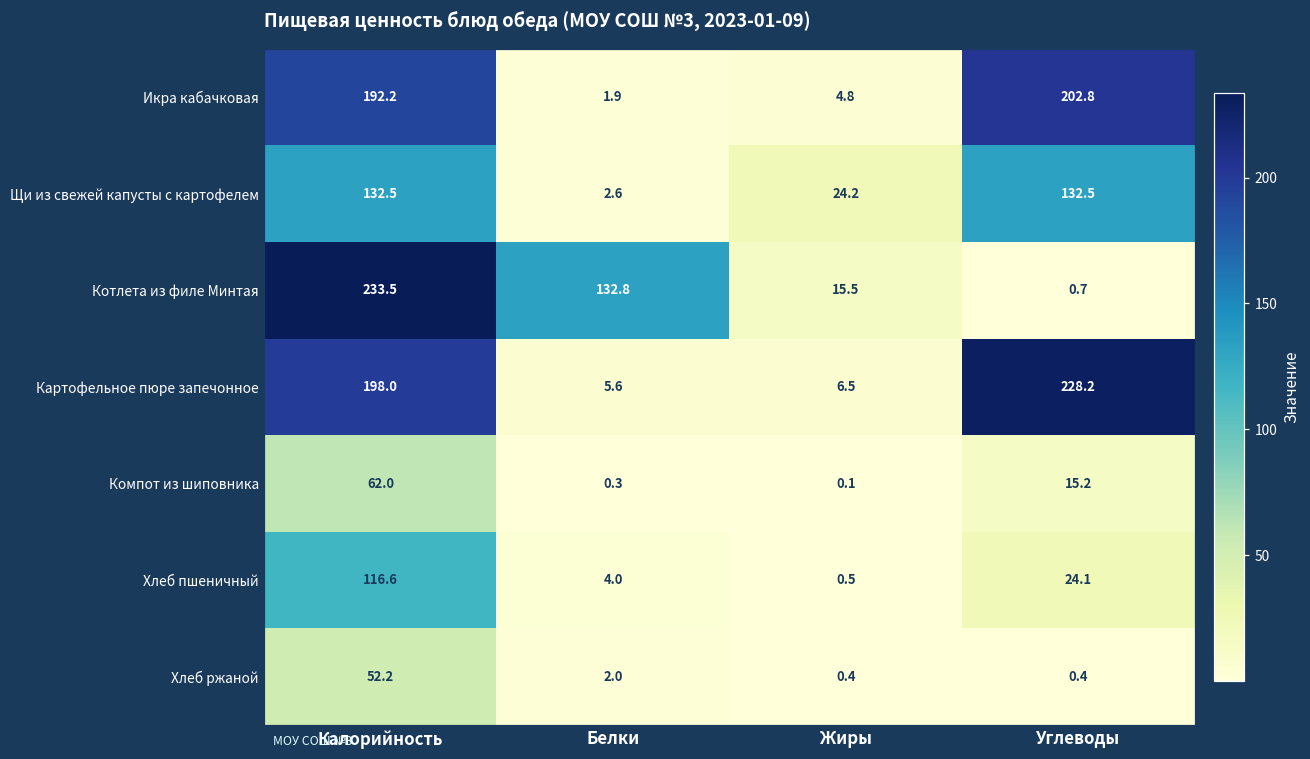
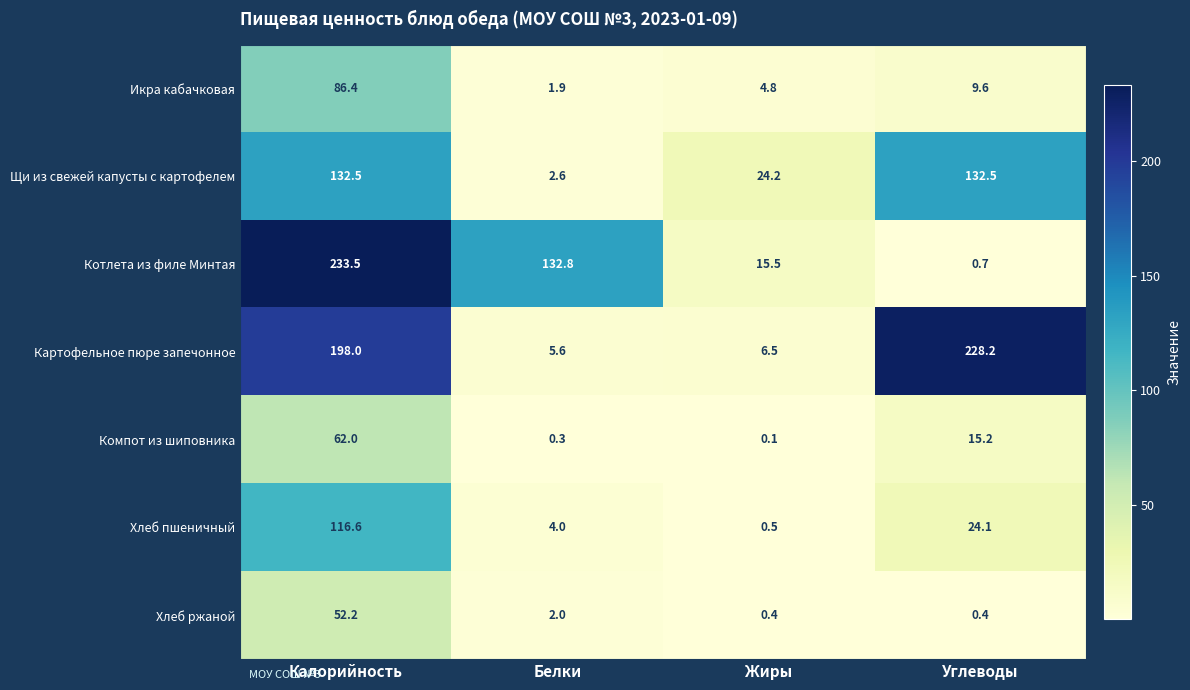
  {
    "Икра кабачковая": {
-     "Калорийность": 192.2,
+     "Калорийность": 86.4,
      "Белки": 1.9,
      "Жиры": 4.8,
-     "Углеводы": 202.8
+     "Углеводы": 9.6
    },
    "Щи из свежей капусты с картофелем": {
      "Калорийность": 132.5,
      "Белки": 2.6,
      "Жиры": 24.2,
      "Углеводы": 132.5
    },
    "Котлета из филе Минтая": {
      "Калорийность": 233.5,
      "Белки": 132.8,
      "Жиры": 15.5,
      "Углеводы": 0.7
    },
    "Картофельное пюре запечонное": {
      "Калорийность": 198.0,
      "Белки": 5.6,
      "Жиры": 6.5,
      "Углеводы": 228.2
    },
    "Компот из шиповника": {
      "Калорийность": 62.0,
      "Белки": 0.3,
      "Жиры": 0.1,
      "Углеводы": 15.2
    },
    "Хлеб пшеничный": {
      "Калорийность": 116.6,
      "Белки": 4.0,
      "Жиры": 0.5,
      "Углеводы": 24.1
    },
    "Хлеб ржаной": {
      "Калорийность": 52.2,
      "Белки": 2.0,
      "Жиры": 0.4,
      "Углеводы": 0.4
    }
  }
